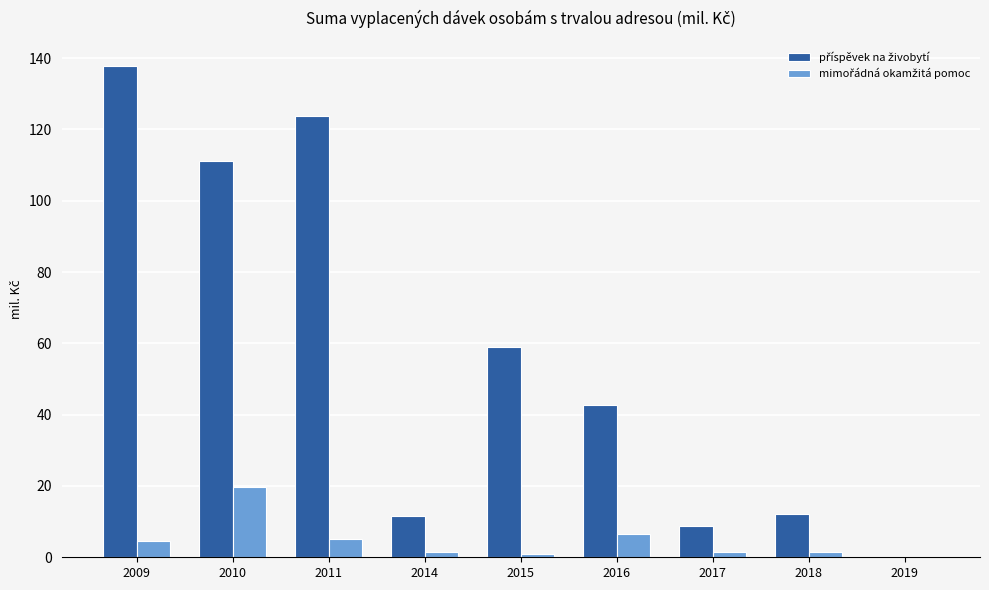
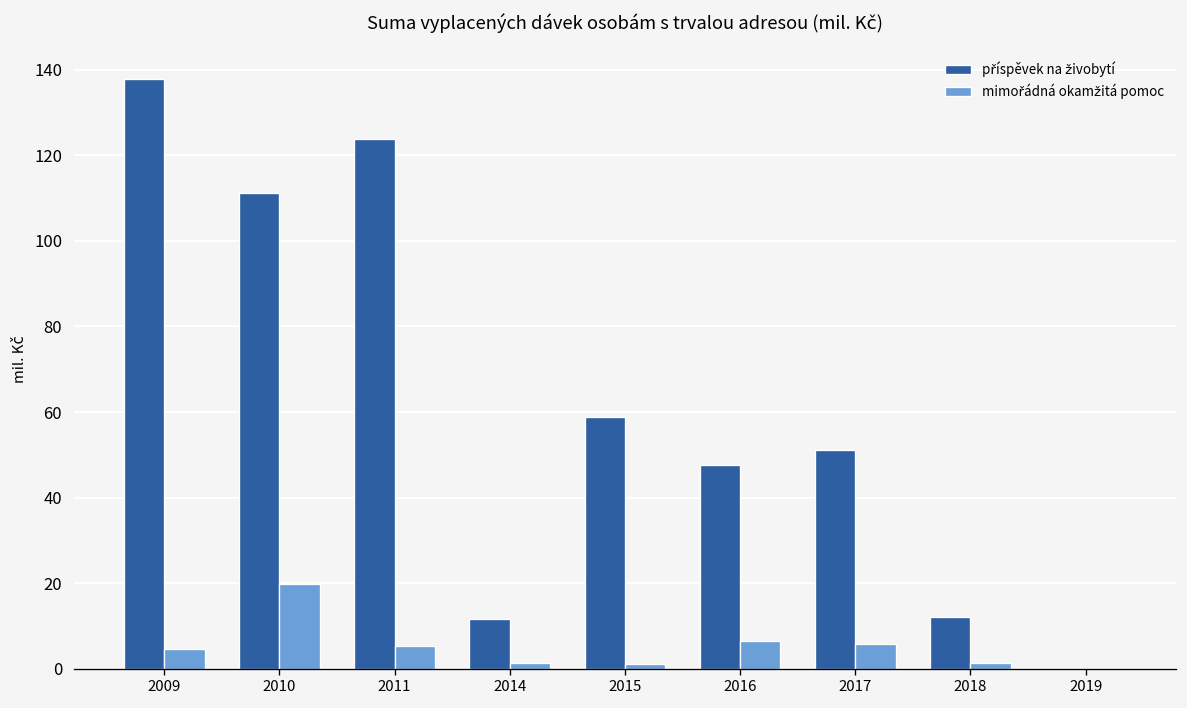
  {
    "příspěvek na živobytí": {
      "2009": 138,
      "2010": 111,
      "2011": 124,
      "2014": 12,
      "2015": 59,
-     "2016": 43,
-     "2017": 9,
+     "2016": 48,
+     "2017": 51,
      "2018": 12,
      "2019": 0
    },
    "mimořádná okamžitá pomoc": {
      "2009": 5,
      "2010": 20,
      "2011": 5,
      "2014": 1,
      "2015": 1,
      "2016": 6,
-     "2017": 2,
+     "2017": 6,
      "2018": 1,
      "2019": 0
    }
  }
